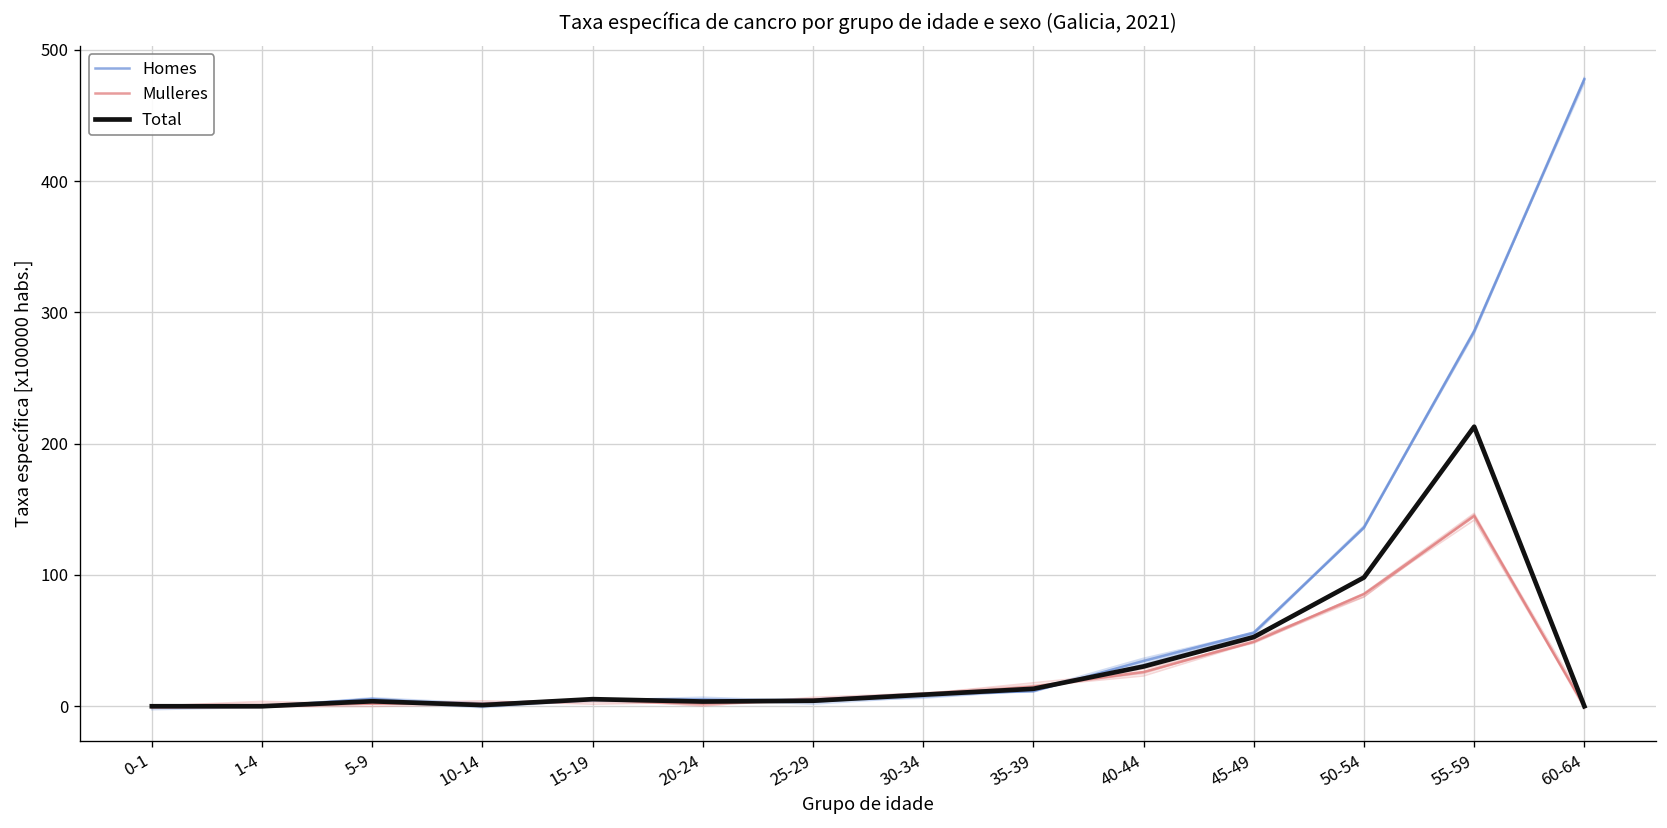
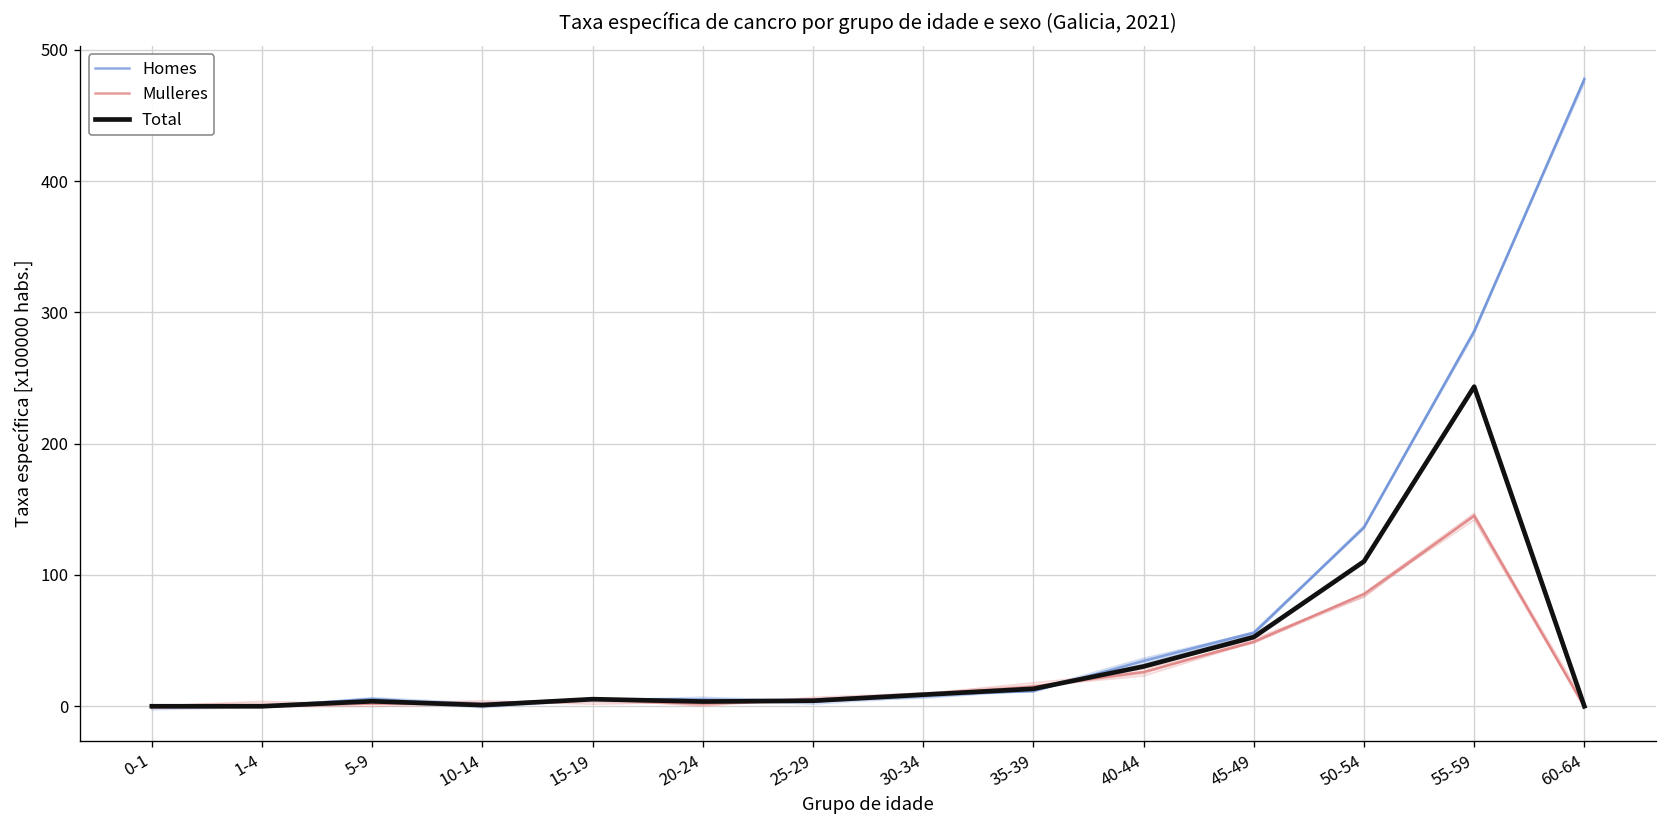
  {
    "Total": {
-     "50-54": 98,
-     "55-59": 213
+     "50-54": 110,
+     "55-59": 243
    }
  }
